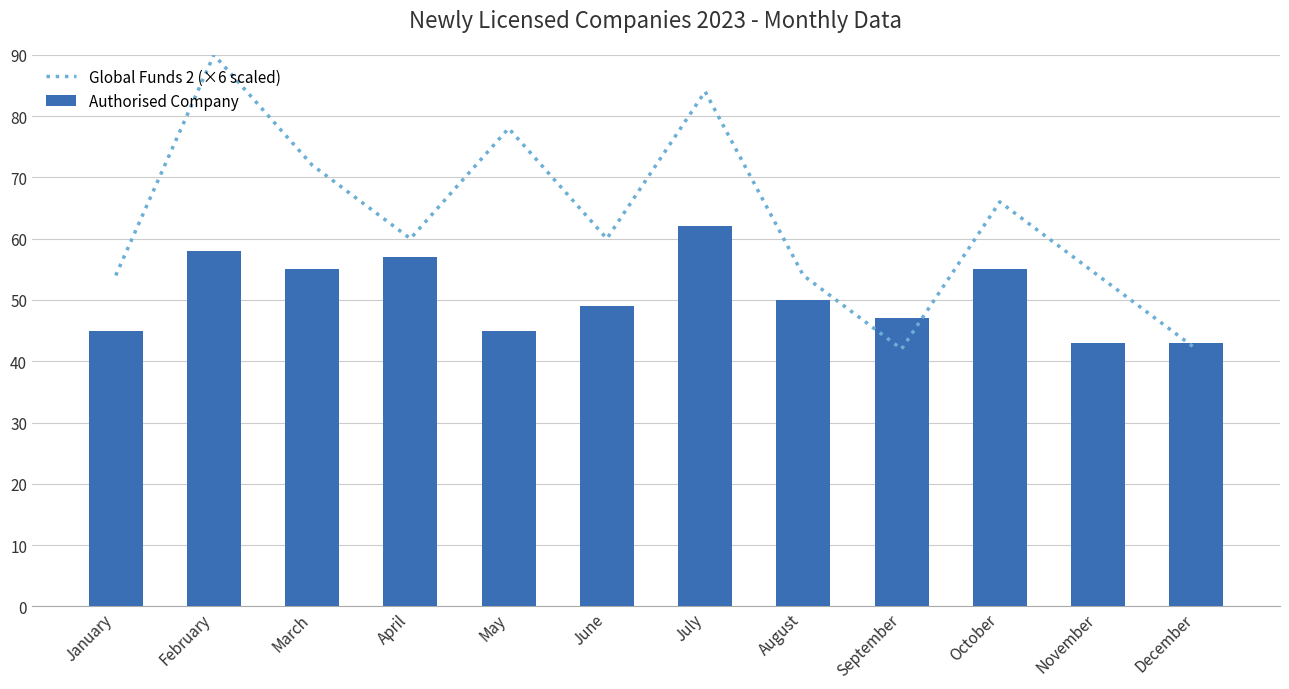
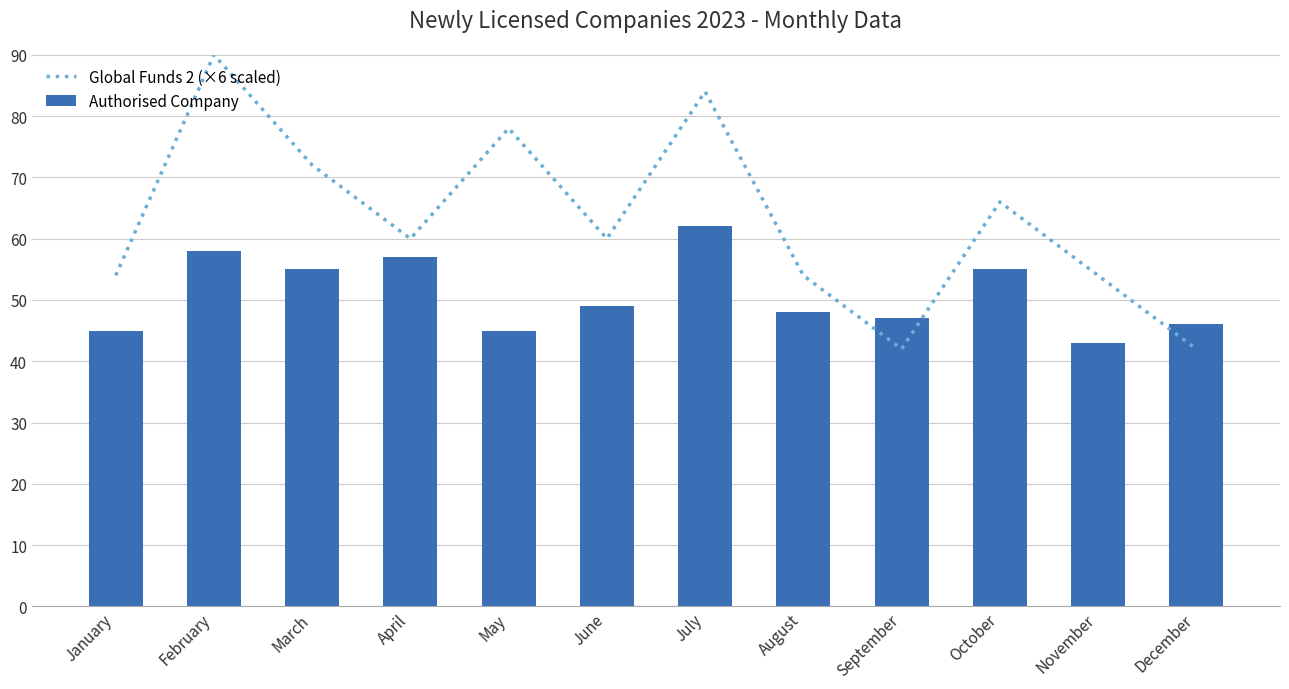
  {
    "Global Funds 2 (×6 scaled)": {
      "January": 54,
      "February": 90,
      "March": 72,
      "April": 60,
      "May": 78,
      "June": 60,
      "July": 84,
      "August": 54,
      "September": 42,
      "October": 66,
      "November": 54,
      "December": 42
    },
    "Authorised Company": {
      "January": 45,
      "February": 58,
      "March": 55,
      "April": 57,
      "May": 45,
      "June": 49,
      "July": 62,
-     "August": 50,
+     "August": 48,
      "September": 47,
      "October": 55,
      "November": 43,
-     "December": 43
+     "December": 46
    }
  }
